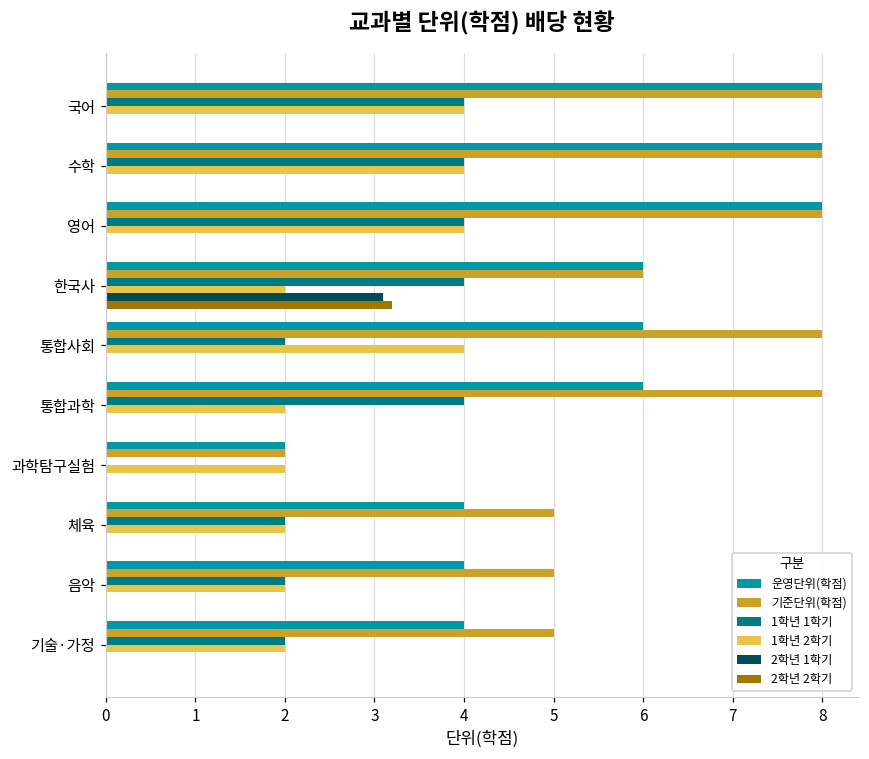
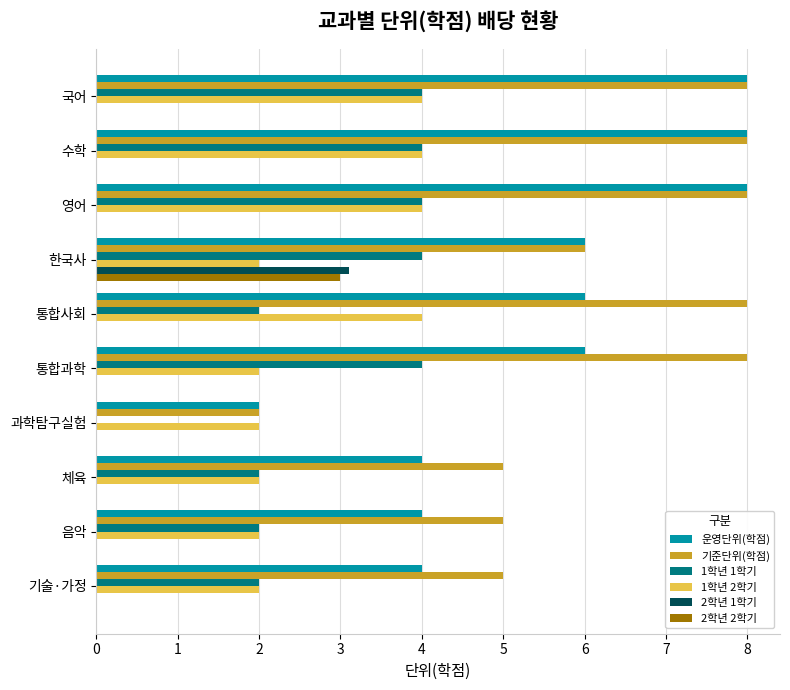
  {
    "2학년 1학기": {
      "국어": 0.0,
      "수학": 0.0,
      "영어": 0.0,
      "한국사": 3.1,
      "통합사회": 0.0,
      "통합과학": 0.0,
      "과학탐구실험": 0.0,
      "체육": 0.0,
      "음악": 0.0,
      "기술·가정": 0.0
    },
    "2학년 2학기": {
      "국어": 0.0,
      "수학": 0.0,
      "영어": 0.0,
-     "한국사": 3.2,
+     "한국사": 3.0,
      "통합사회": 0.0,
      "통합과학": 0.0,
      "과학탐구실험": 0.0,
      "체육": 0.0,
      "음악": 0.0,
      "기술·가정": 0.0
    }
  }
